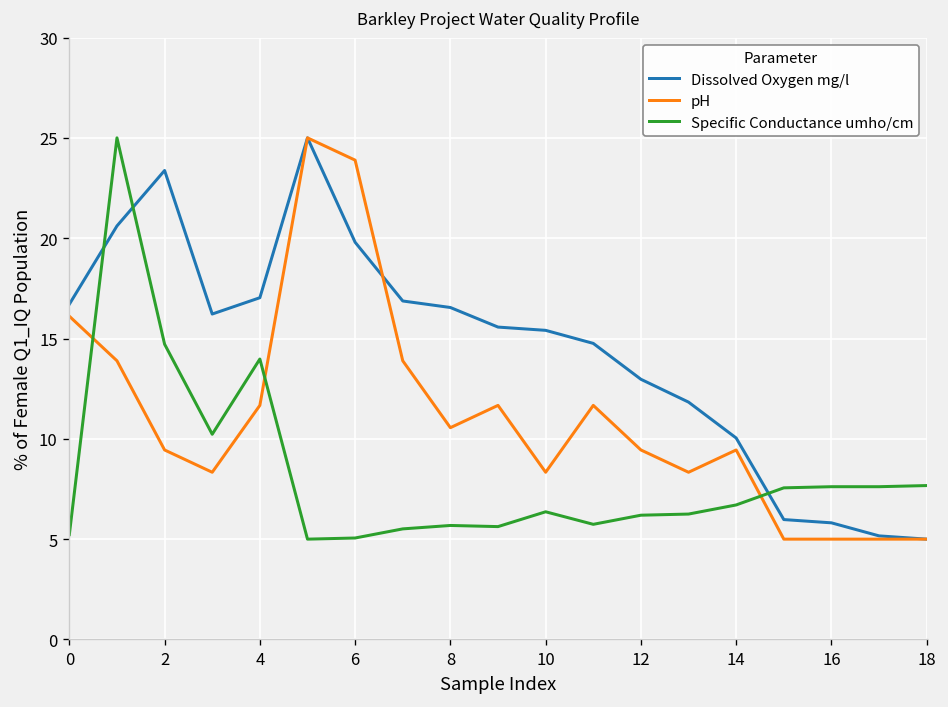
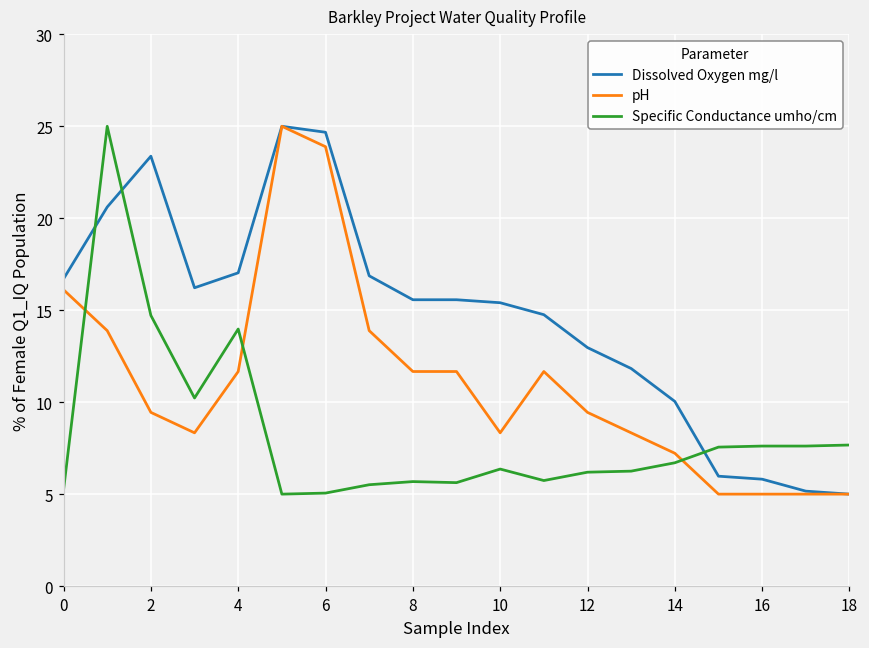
  {
    "Dissolved Oxygen mg/l": {
      "0": 16.7,
      "2": 23.4,
      "4": 17.0,
-     "6": 19.8,
-     "8": 16.5,
+     "6": 24.7,
+     "8": 15.6,
      "10": 15.4,
      "12": 13.0,
      "14": 10.0,
      "16": 5.8
    },
    "pH": {
      "0": 16.1,
      "2": 9.4,
      "4": 11.7,
      "6": 23.9,
-     "8": 10.6,
+     "8": 11.7,
      "10": 8.3,
      "12": 9.4,
-     "14": 9.4,
+     "14": 7.2,
      "16": 5.0
    },
    "Specific Conductance umho/cm": {
      "0": 5.2,
      "2": 14.7,
      "4": 14.0,
      "6": 5.1,
      "8": 5.7,
      "10": 6.4,
      "12": 6.2,
      "14": 6.7,
      "16": 7.6,
      "18": 7.7
    }
  }
